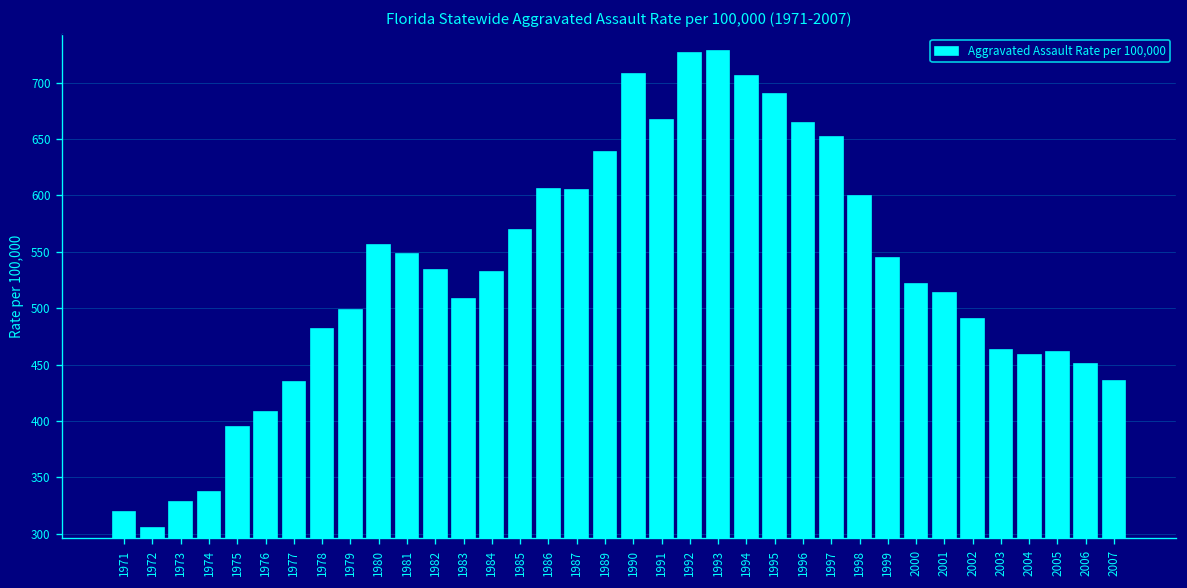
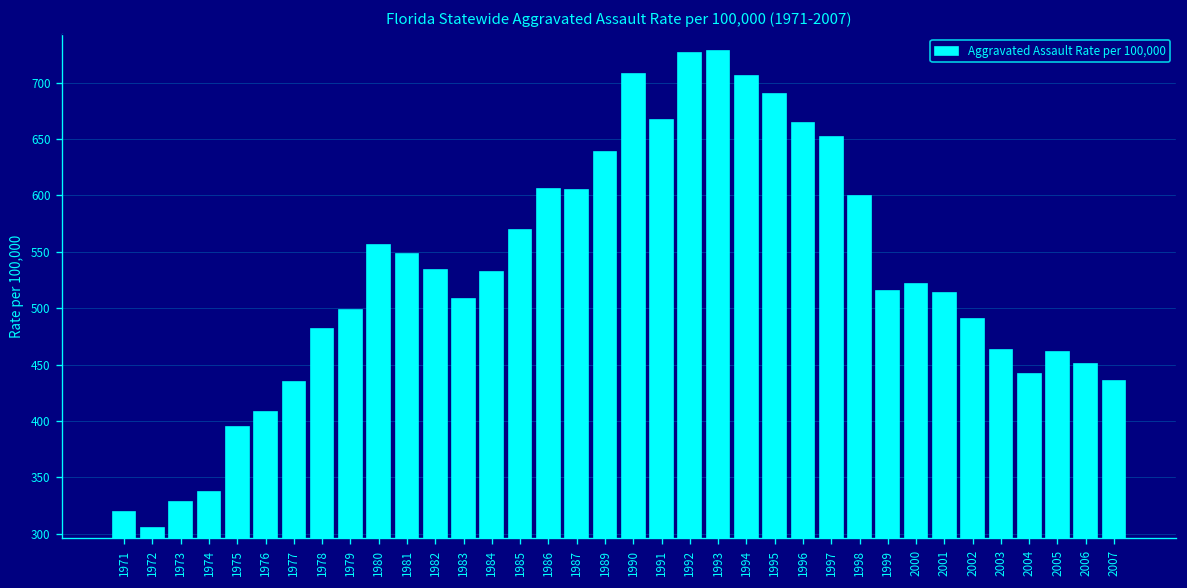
  {
    "1971": 320,
    "1972": 310,
    "1973": 330,
    "1974": 340,
    "1975": 390,
    "1976": 410,
    "1977": 430,
    "1978": 480,
    "1979": 500,
    "1980": 560,
    "1981": 550,
    "1982": 530,
    "1983": 510,
    "1984": 530,
    "1985": 570,
    "1986": 610,
    "1987": 600,
    "1989": 640,
    "1990": 710,
    "1991": 670,
    "1992": 730,
    "1993": 730,
    "1994": 710,
    "1995": 690,
    "1996": 660,
    "1997": 650,
    "1998": 600,
-   "1999": 540,
+   "1999": 520,
    "2000": 520,
    "2001": 510,
    "2002": 490,
    "2003": 460,
-   "2004": 460,
+   "2004": 440,
    "2005": 460,
    "2006": 450,
    "2007": 440
  }
